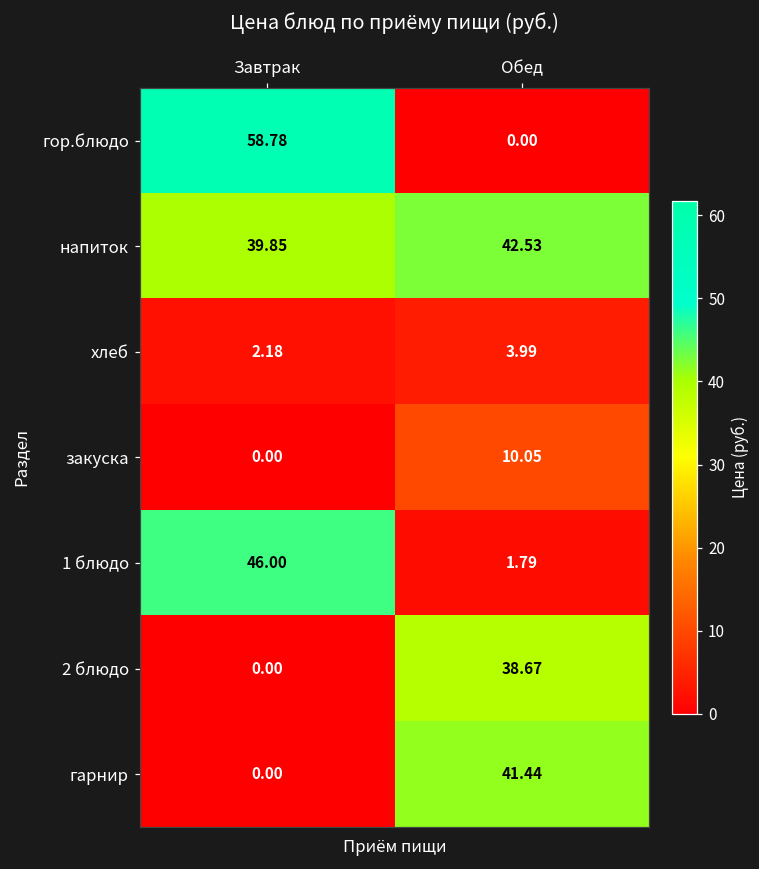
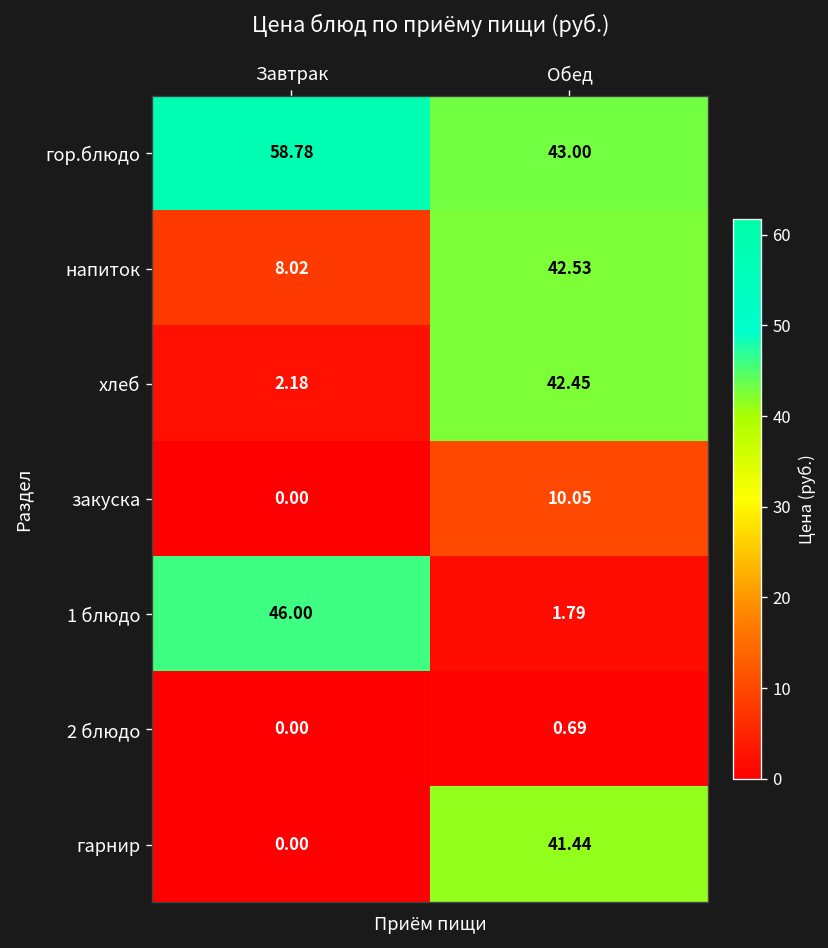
  {
    "гор.блюдо": {
      "Завтрак": 58.78,
-     "Обед": 0.00
+     "Обед": 43.00
    },
    "напиток": {
-     "Завтрак": 39.85,
+     "Завтрак": 8.02,
      "Обед": 42.53
    },
    "хлеб": {
      "Завтрак": 2.18,
-     "Обед": 3.99
+     "Обед": 42.45
    },
    "закуска": {
      "Завтрак": 0.00,
      "Обед": 10.05
    },
    "1 блюдо": {
      "Завтрак": 46.00,
      "Обед": 1.79
    },
    "2 блюдо": {
      "Завтрак": 0.00,
-     "Обед": 38.67
+     "Обед": 0.69
    },
    "гарнир": {
      "Завтрак": 0.00,
      "Обед": 41.44
    }
  }
